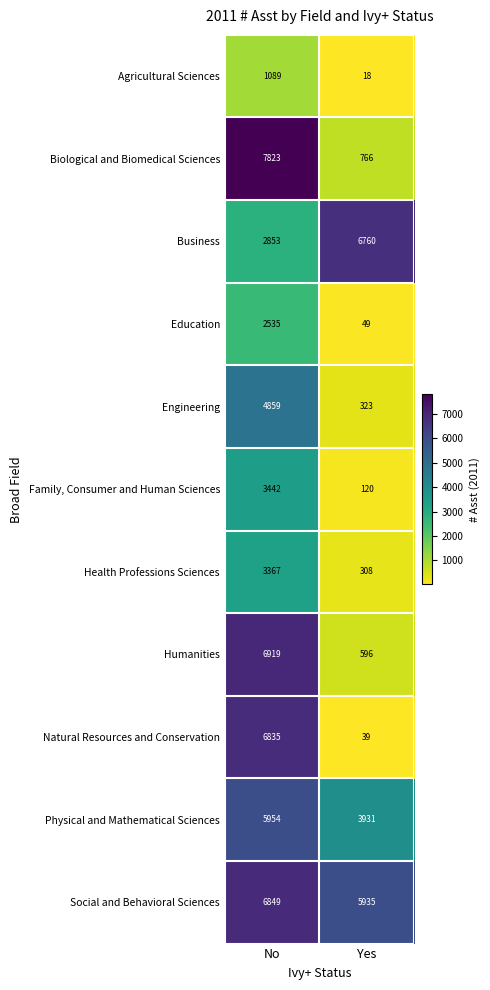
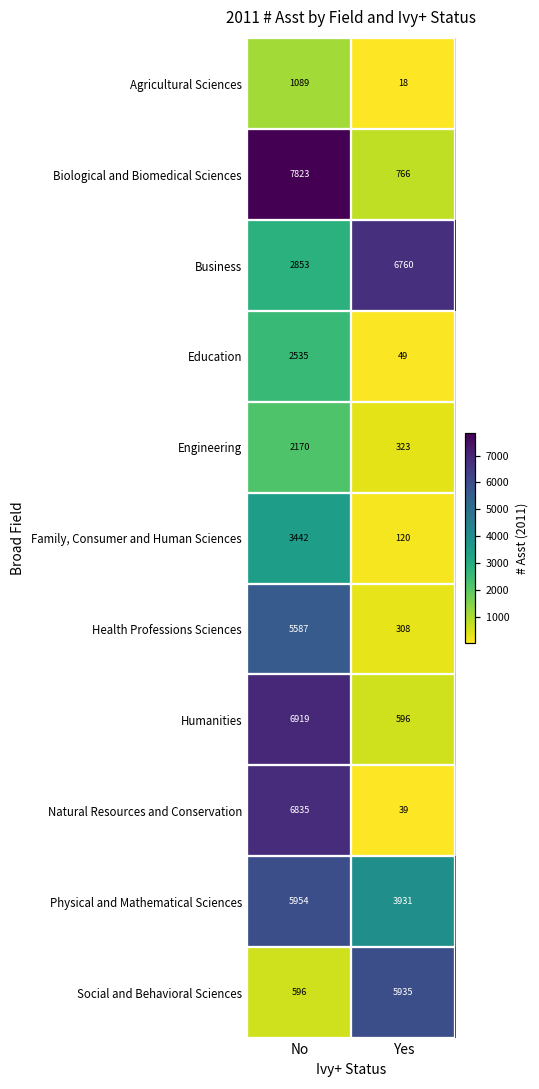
  {
    "Agricultural Sciences": {
      "No": 1089,
      "Yes": 18
    },
    "Biological and Biomedical Sciences": {
      "No": 7823,
      "Yes": 766
    },
    "Business": {
      "No": 2853,
      "Yes": 6760
    },
    "Education": {
      "No": 2535,
      "Yes": 49
    },
    "Engineering": {
-     "No": 4859,
+     "No": 2170,
      "Yes": 323
    },
    "Family, Consumer and Human Sciences": {
      "No": 3442,
      "Yes": 120
    },
    "Health Professions Sciences": {
-     "No": 3367,
+     "No": 5587,
      "Yes": 308
    },
    "Humanities": {
      "No": 6919,
      "Yes": 596
    },
    "Natural Resources and Conservation": {
      "No": 6835,
      "Yes": 39
    },
    "Physical and Mathematical Sciences": {
      "No": 5954,
      "Yes": 3931
    },
    "Social and Behavioral Sciences": {
-     "No": 6849,
+     "No": 596,
      "Yes": 5935
    }
  }
